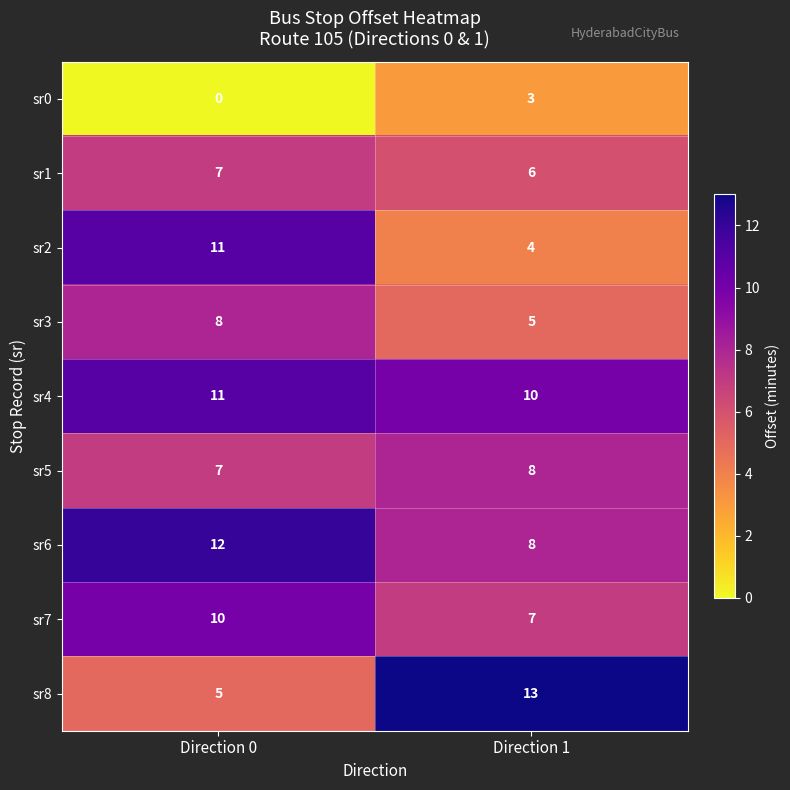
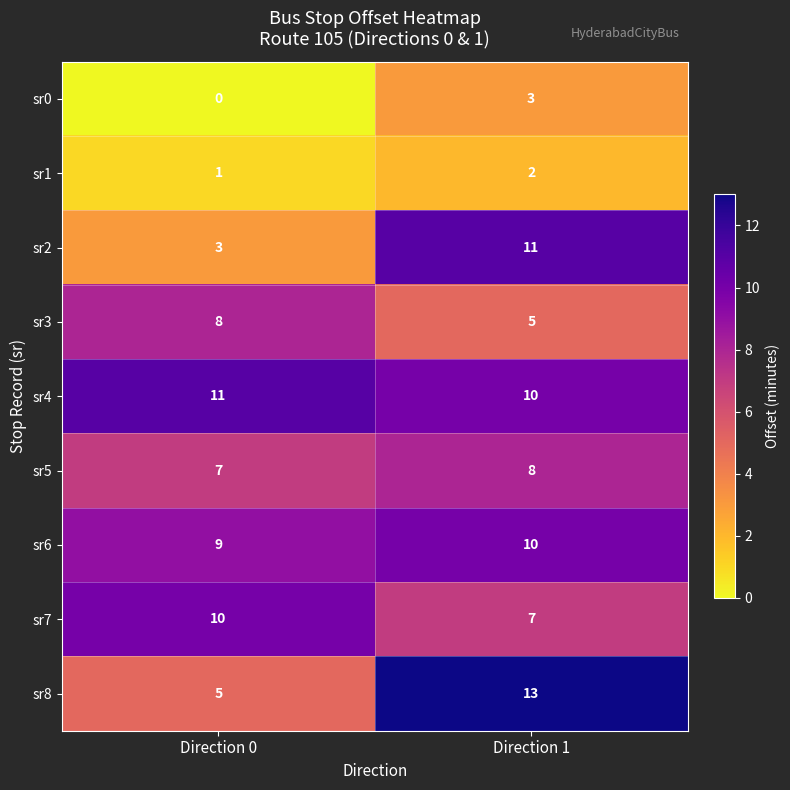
  {
    "sr0": {
      "Direction 0": 0,
      "Direction 1": 3
    },
    "sr1": {
-     "Direction 0": 7,
-     "Direction 1": 6
+     "Direction 0": 1,
+     "Direction 1": 2
    },
    "sr2": {
-     "Direction 0": 11,
-     "Direction 1": 4
+     "Direction 0": 3,
+     "Direction 1": 11
    },
    "sr3": {
      "Direction 0": 8,
      "Direction 1": 5
    },
    "sr4": {
      "Direction 0": 11,
      "Direction 1": 10
    },
    "sr5": {
      "Direction 0": 7,
      "Direction 1": 8
    },
    "sr6": {
-     "Direction 0": 12,
-     "Direction 1": 8
+     "Direction 0": 9,
+     "Direction 1": 10
    },
    "sr7": {
      "Direction 0": 10,
      "Direction 1": 7
    },
    "sr8": {
      "Direction 0": 5,
      "Direction 1": 13
    }
  }
